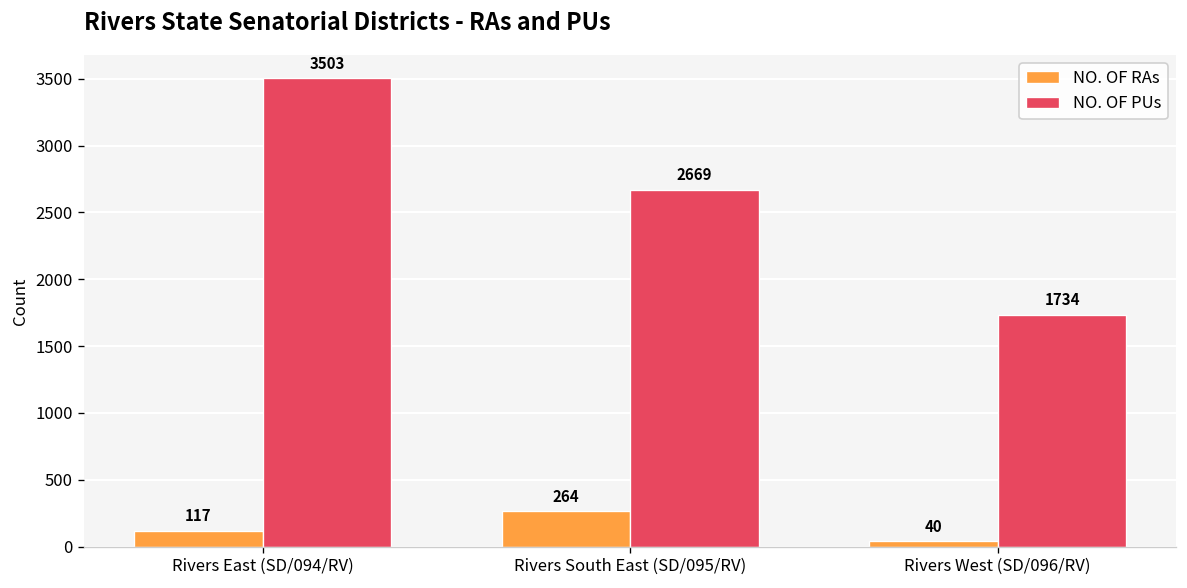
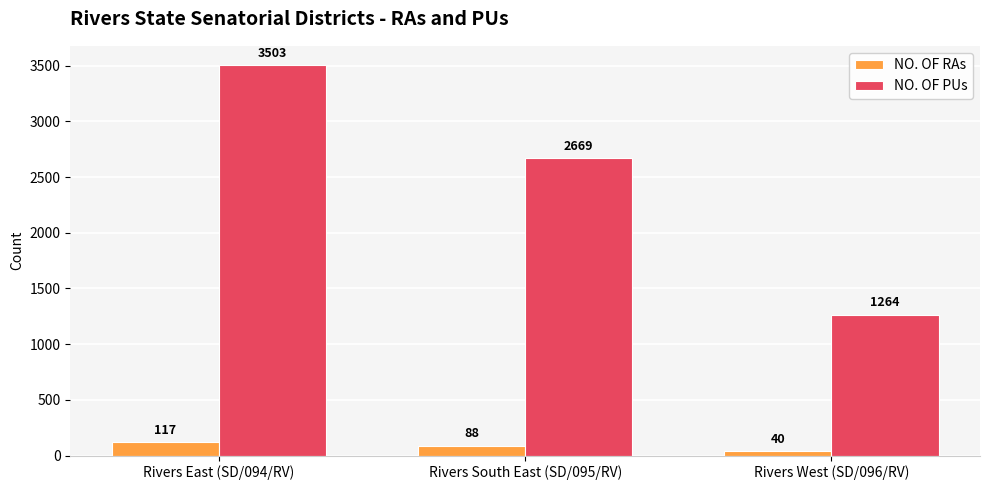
  {
    "NO. OF RAs": {
      "Rivers East (SD/094/RV)": 117,
-     "Rivers South East (SD/095/RV)": 264,
+     "Rivers South East (SD/095/RV)": 88,
      "Rivers West (SD/096/RV)": 40
    },
    "NO. OF PUs": {
      "Rivers East (SD/094/RV)": 3503,
      "Rivers South East (SD/095/RV)": 2669,
-     "Rivers West (SD/096/RV)": 1734
+     "Rivers West (SD/096/RV)": 1264
    }
  }
